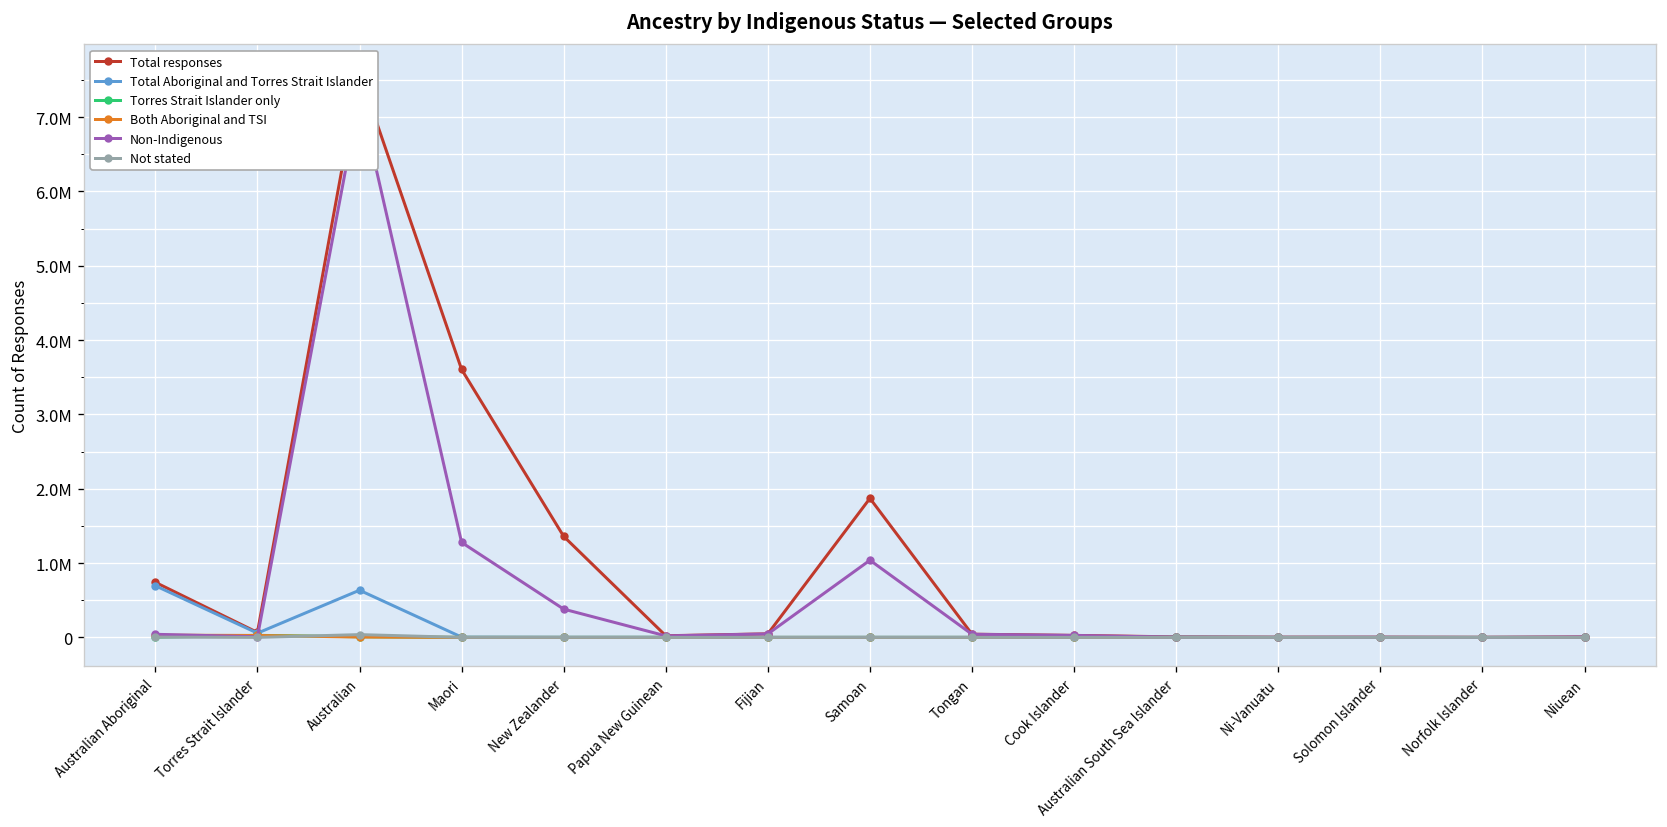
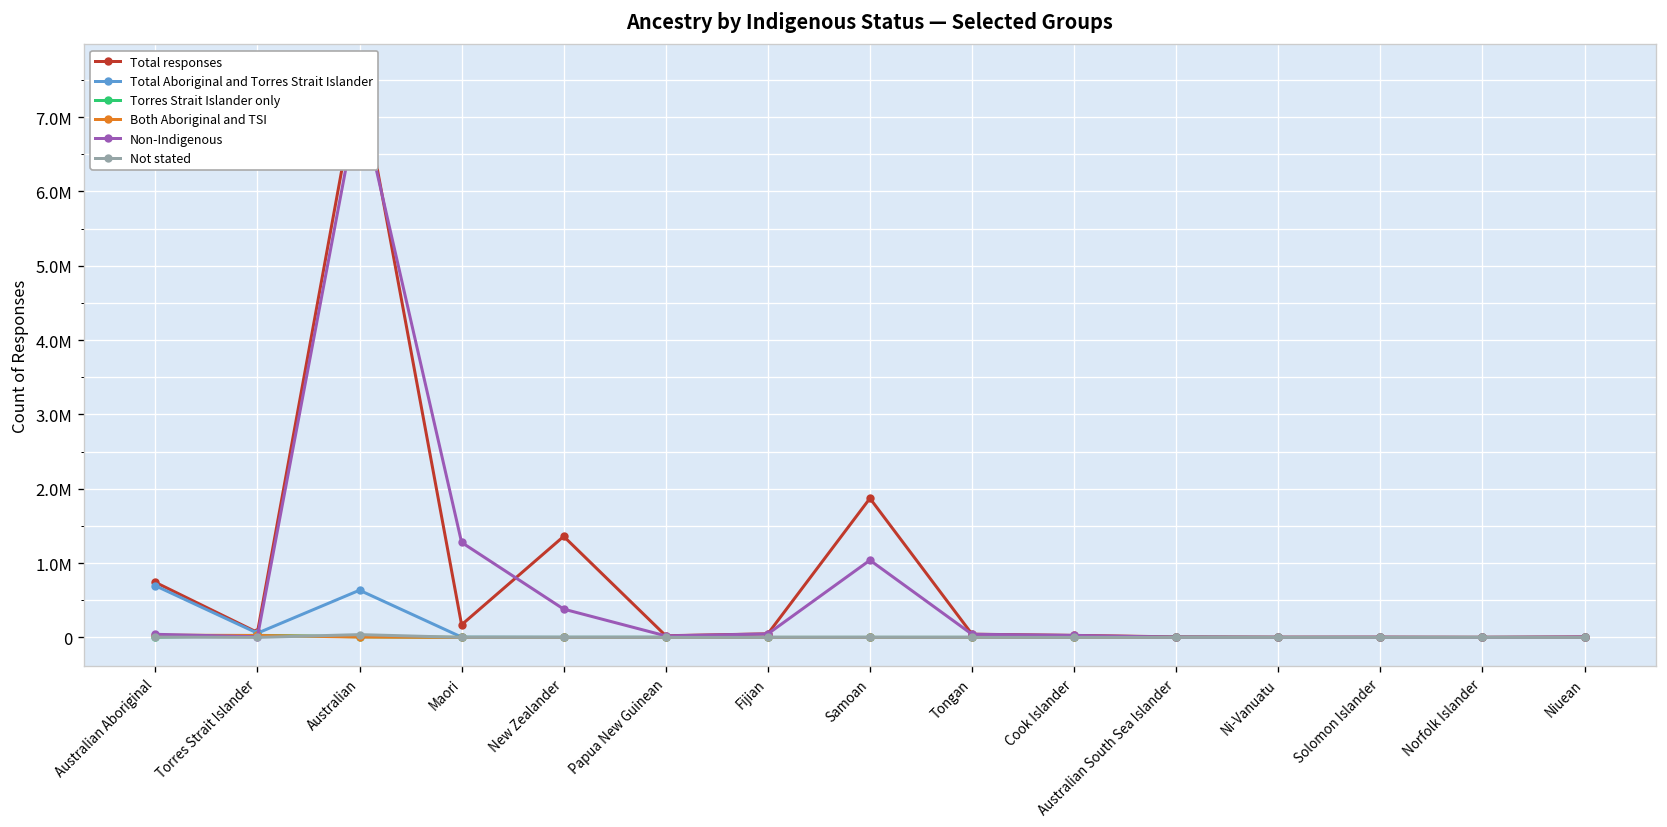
  {
    "Total responses": {
      "Australian Aboriginal": 700000,
-     "Maori": 3600000,
+     "Maori": 200000,
      "New Zealander": 1400000,
      "Samoan": 1900000
    },
    "Total Aboriginal and Torres Strait Islander": {
      "Australian Aboriginal": 700000,
      "Australian": 600000
    },
    "Non-Indigenous": {
      "Maori": 1300000,
      "New Zealander": 400000,
      "Samoan": 1000000
    }
  }
